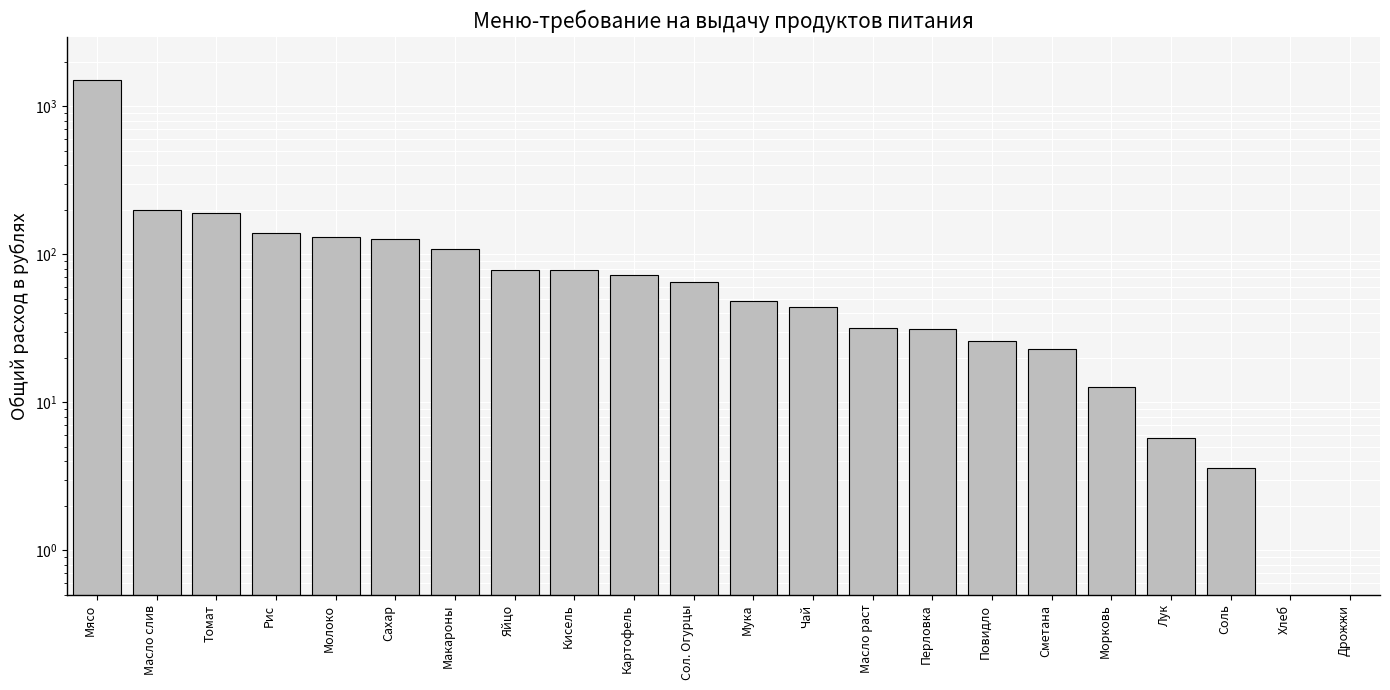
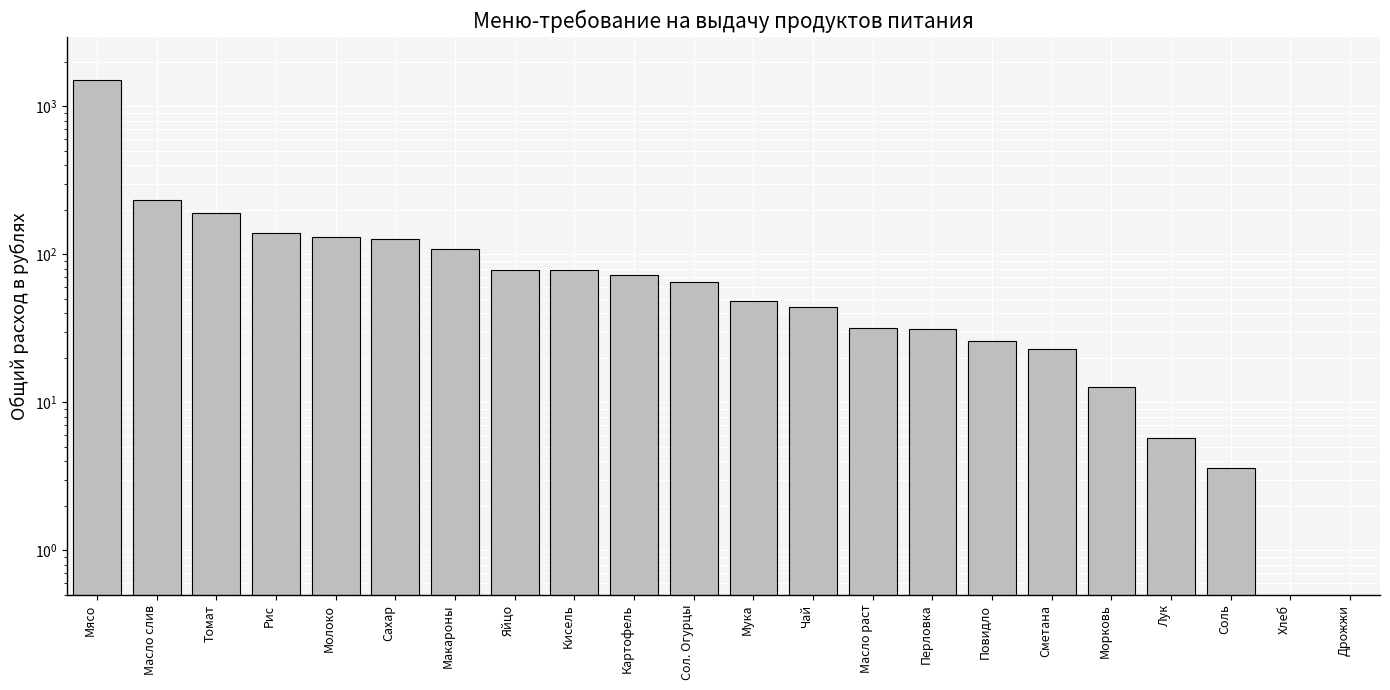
  {
    "Мясо": 1500,
-   "Масло слив": 200,
+   "Масло слив": 230,
    "Томат": 190,
    "Рис": 140,
    "Молоко": 130,
    "Сахар": 130,
    "Макароны": 110,
    "Яйцо": 80,
    "Кисель": 80,
    "Картофель": 70,
    "Сол. Огурцы": 70,
    "Мука": 49,
    "Чай": 44,
    "Масло раст": 32,
    "Перловка": 31,
    "Повидло": 26,
    "Сметана": 23,
    "Морковь": 13,
    "Лук": 5.7,
    "Соль": 3.6
  }
